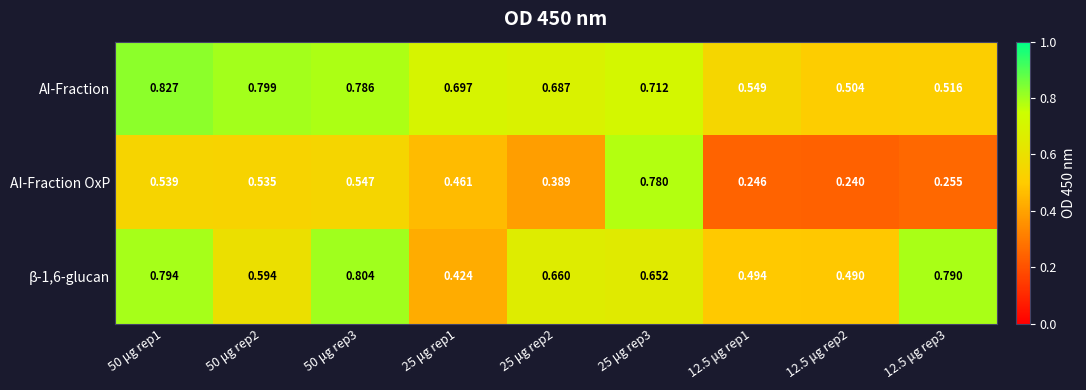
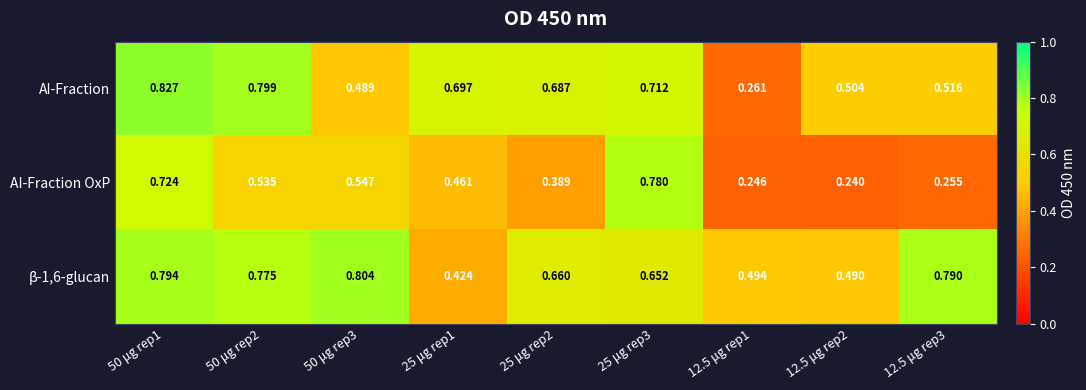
  {
    "AI-Fraction": {
      "50 μg rep1": 0.827,
      "50 μg rep2": 0.799,
-     "50 μg rep3": 0.786,
+     "50 μg rep3": 0.489,
      "25 μg rep1": 0.697,
      "25 μg rep2": 0.687,
      "25 μg rep3": 0.712,
-     "12.5 μg rep1": 0.549,
+     "12.5 μg rep1": 0.261,
      "12.5 μg rep2": 0.504,
      "12.5 μg rep3": 0.516
    },
    "AI-Fraction OxP": {
-     "50 μg rep1": 0.539,
+     "50 μg rep1": 0.724,
      "50 μg rep2": 0.535,
      "50 μg rep3": 0.547,
      "25 μg rep1": 0.461,
      "25 μg rep2": 0.389,
      "25 μg rep3": 0.780,
      "12.5 μg rep1": 0.246,
      "12.5 μg rep2": 0.240,
      "12.5 μg rep3": 0.255
    },
    "β-1,6-glucan": {
      "50 μg rep1": 0.794,
-     "50 μg rep2": 0.594,
+     "50 μg rep2": 0.775,
      "50 μg rep3": 0.804,
      "25 μg rep1": 0.424,
      "25 μg rep2": 0.660,
      "25 μg rep3": 0.652,
      "12.5 μg rep1": 0.494,
      "12.5 μg rep2": 0.490,
      "12.5 μg rep3": 0.790
    }
  }
